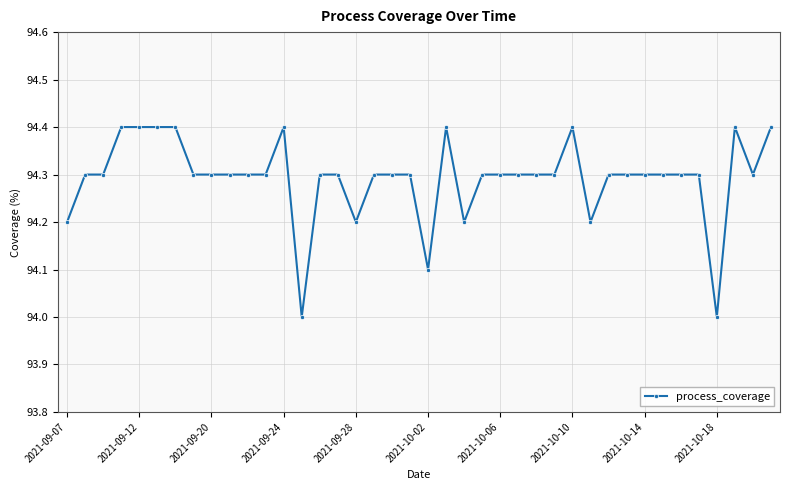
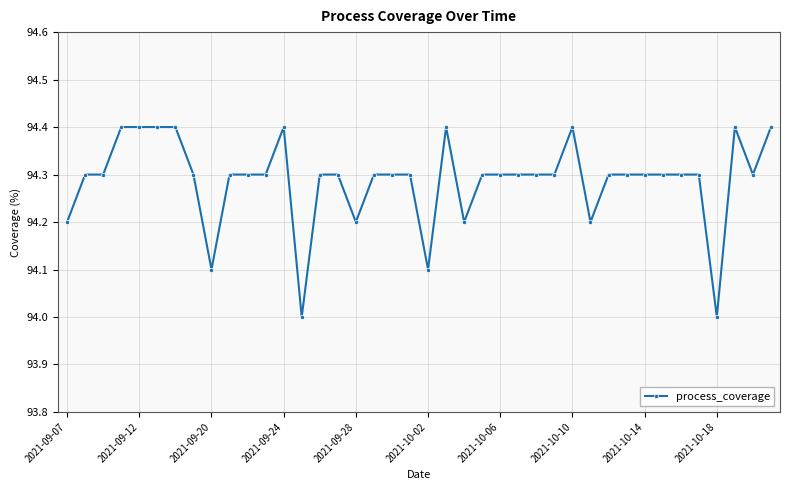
  {
    "2021-09-07": 94.2,
    "2021-09-12": 94.4,
-   "2021-09-20": 94.3,
+   "2021-09-20": 94.1,
    "2021-09-24": 94.4,
    "2021-09-28": 94.2,
    "2021-10-02": 94.1,
    "2021-10-06": 94.3,
    "2021-10-10": 94.4,
    "2021-10-14": 94.3,
    "2021-10-18": 94.0
  }
